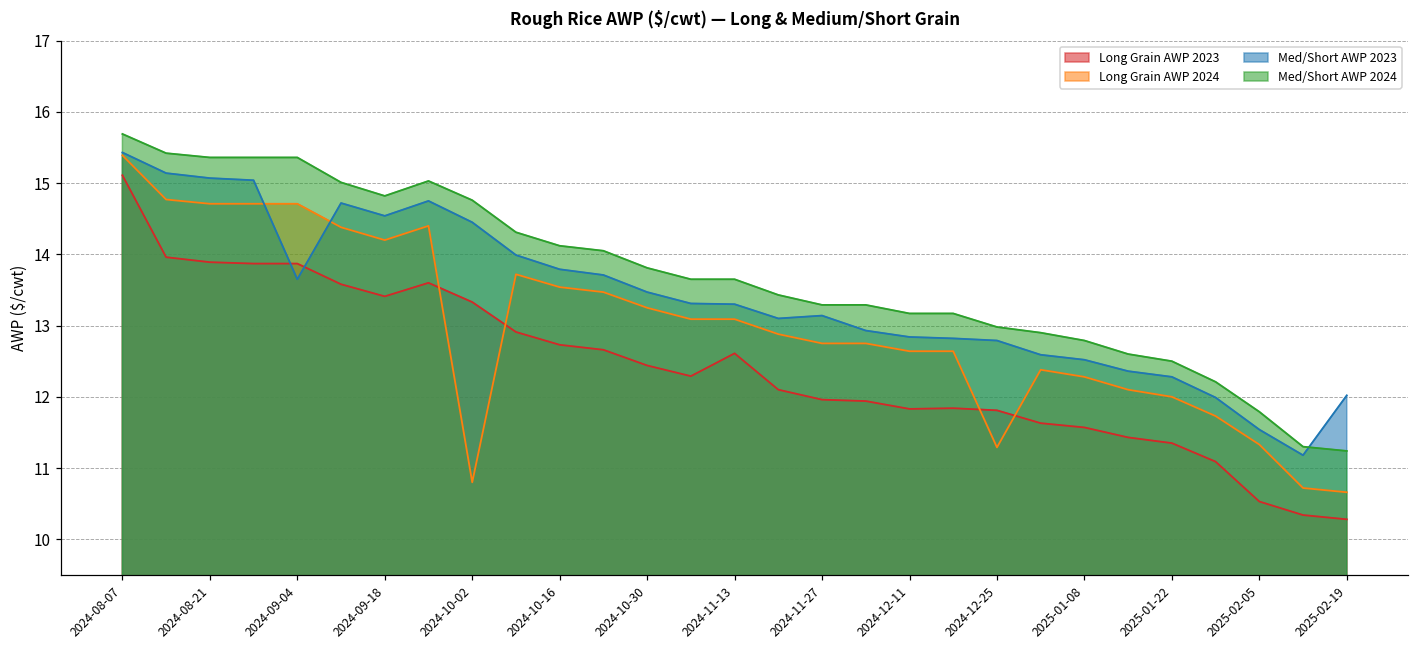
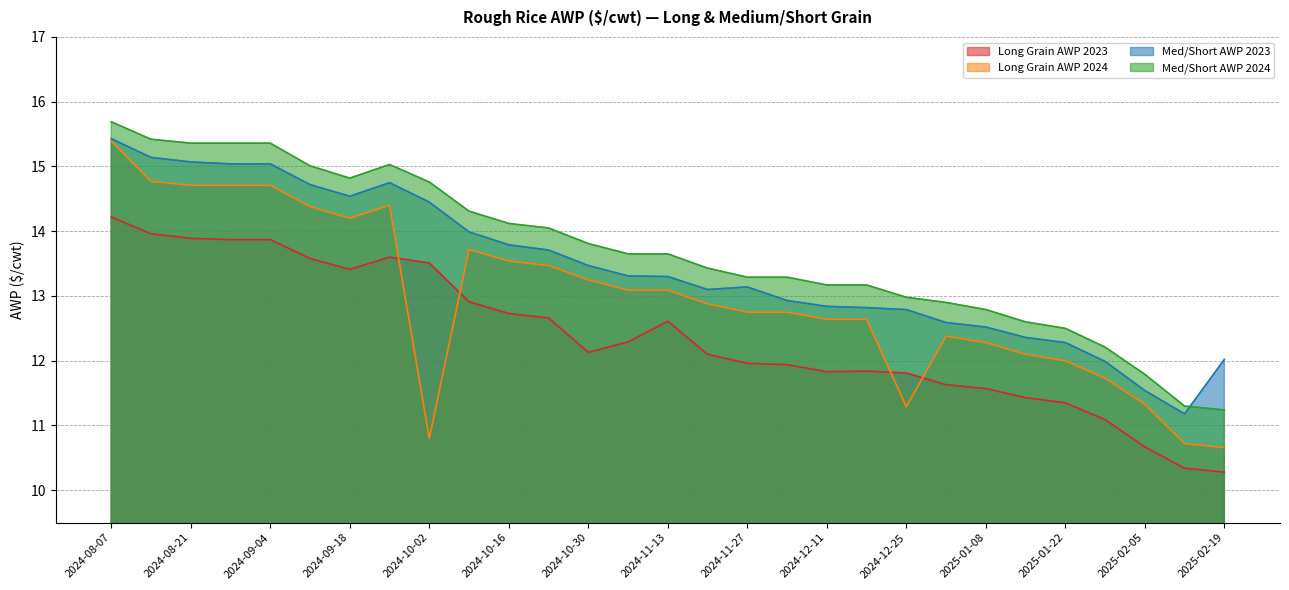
  {
    "Long Grain AWP 2023": {
-     "2024-08-07": 15.1,
+     "2024-08-07": 14.2,
      "2024-08-21": 13.9,
      "2024-09-04": 13.9,
      "2024-09-18": 13.4,
-     "2024-10-02": 13.3,
+     "2024-10-02": 13.5,
      "2024-10-16": 12.7,
-     "2024-10-30": 12.4,
+     "2024-10-30": 12.1,
      "2024-11-13": 12.6,
      "2024-11-27": 12.0,
      "2024-12-11": 11.8,
      "2024-12-25": 11.8,
      "2025-01-08": 11.6,
      "2025-01-22": 11.4,
-     "2025-02-05": 10.5,
+     "2025-02-05": 10.7,
      "2025-02-19": 10.3
    },
    "Long Grain AWP 2024": {
      "2024-08-07": 15.4,
      "2024-08-21": 14.7,
      "2024-09-04": 14.7,
      "2024-09-18": 14.2,
      "2024-10-02": 10.8,
      "2024-10-16": 13.5,
      "2024-10-30": 13.3,
      "2024-11-13": 13.1,
      "2024-11-27": 12.8,
      "2024-12-11": 12.6,
      "2024-12-25": 11.3,
      "2025-01-08": 12.3,
      "2025-01-22": 12.0,
      "2025-02-05": 11.3,
      "2025-02-19": 10.7
    },
    "Med/Short AWP 2023": {
      "2024-08-07": 15.4,
      "2024-08-21": 15.1,
-     "2024-09-04": 13.7,
+     "2024-09-04": 15.0,
      "2024-09-18": 14.5,
      "2024-10-02": 14.5,
      "2024-10-16": 13.8,
      "2024-10-30": 13.5,
      "2024-11-13": 13.3,
      "2024-11-27": 13.1,
      "2024-12-11": 12.8,
      "2024-12-25": 12.8,
      "2025-01-08": 12.5,
      "2025-01-22": 12.3,
      "2025-02-05": 11.5,
      "2025-02-19": 12.0
    },
    "Med/Short AWP 2024": {
      "2024-08-07": 15.7,
      "2024-08-21": 15.4,
      "2024-09-04": 15.4,
      "2024-09-18": 14.8,
      "2024-10-02": 14.8,
      "2024-10-16": 14.1,
      "2024-10-30": 13.8,
      "2024-11-13": 13.7,
      "2024-11-27": 13.3,
      "2024-12-11": 13.2,
      "2024-12-25": 13.0,
      "2025-01-08": 12.8,
      "2025-01-22": 12.5,
      "2025-02-05": 11.8,
      "2025-02-19": 11.2
    }
  }
